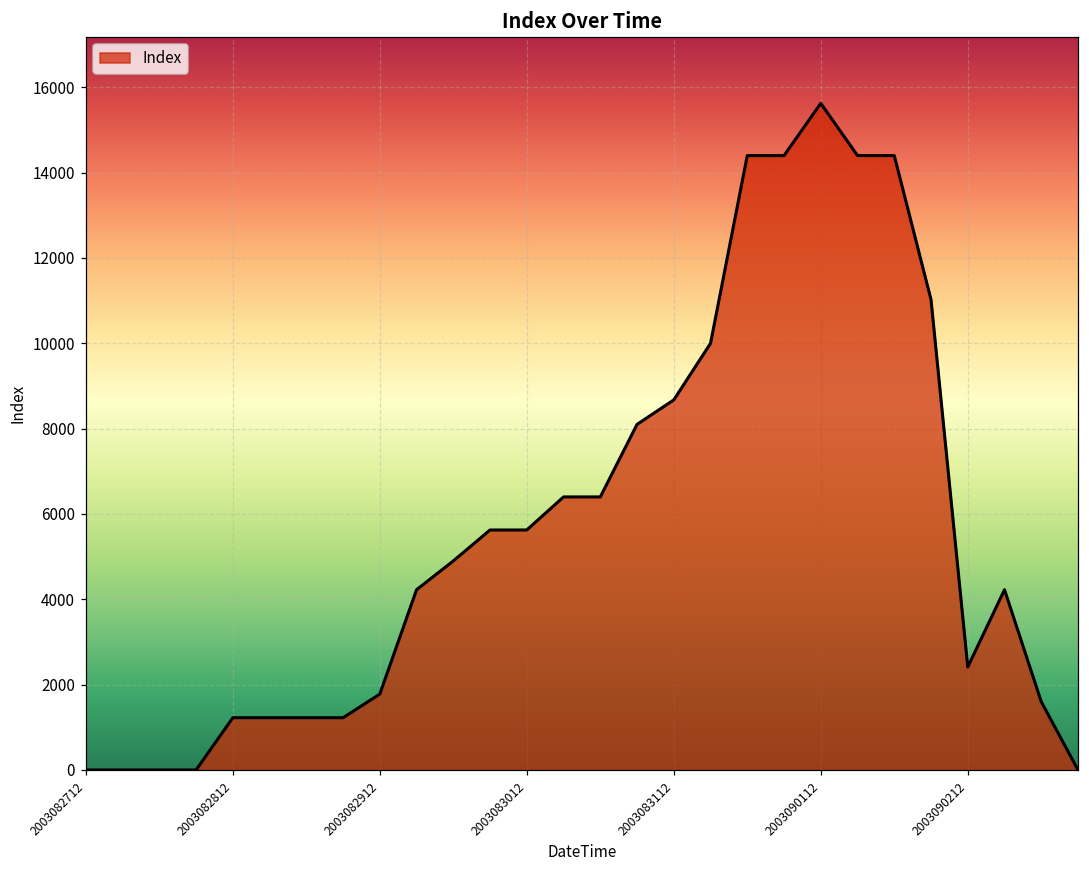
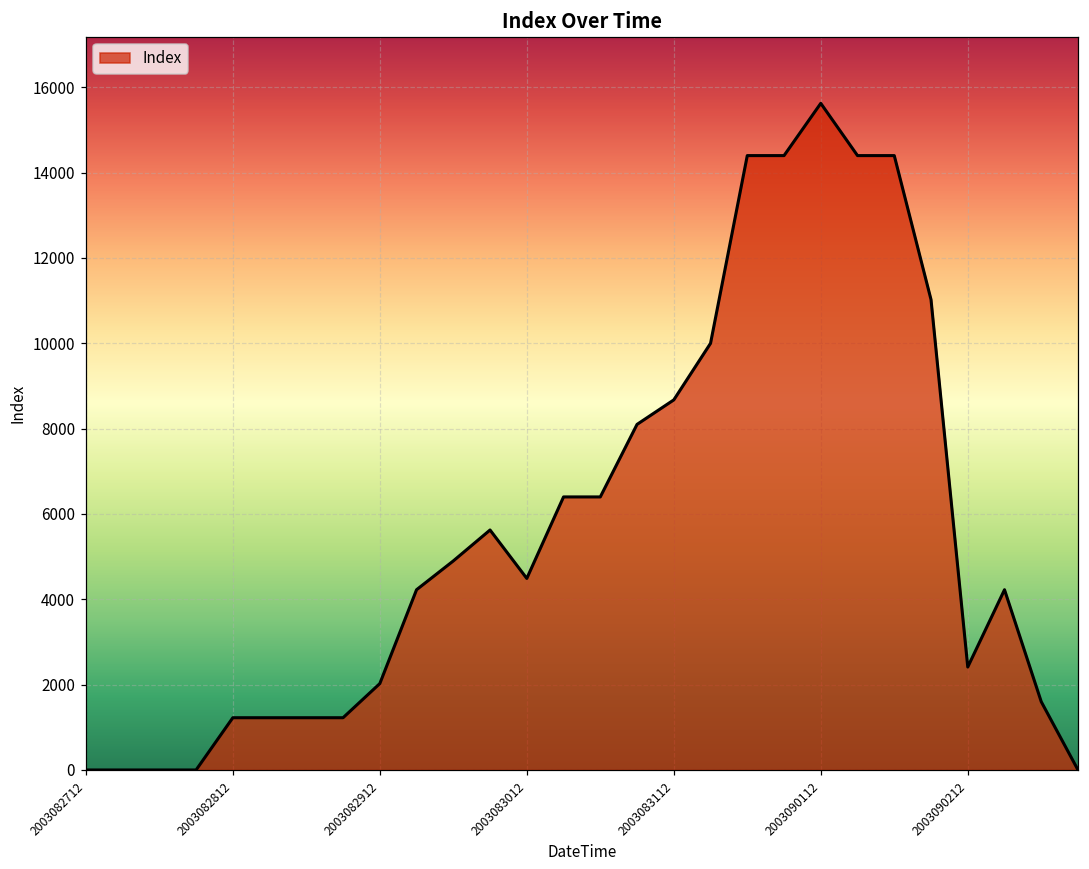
  {
    "2003082712": 0,
    "2003082812": 1200,
-   "2003082912": 1800,
-   "2003083012": 5600,
+   "2003082912": 2000,
+   "2003083012": 4500,
    "2003083112": 8700,
    "2003090112": 15600,
    "2003090212": 2400
  }
